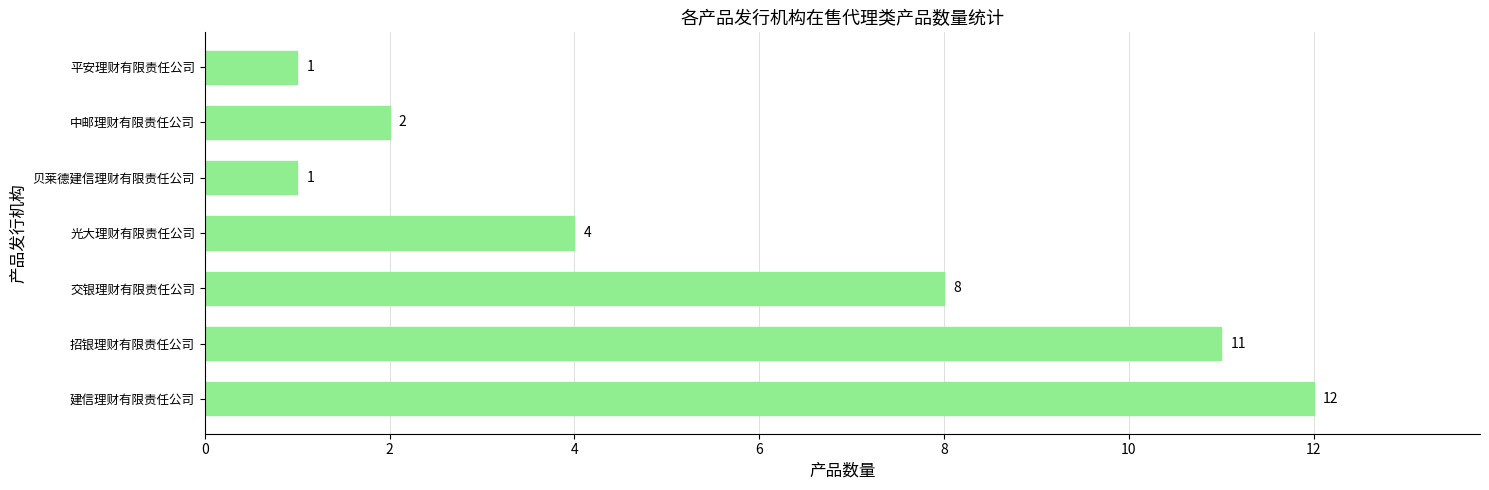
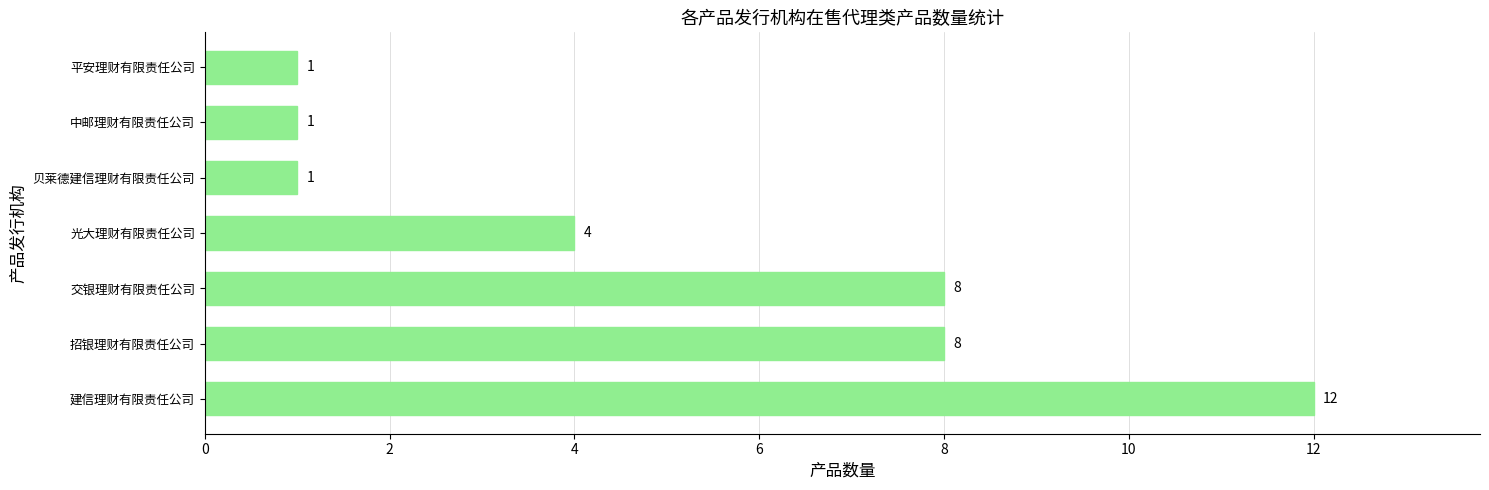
  {
    "平安理财有限责任公司": 1,
-   "中邮理财有限责任公司": 2,
+   "中邮理财有限责任公司": 1,
    "贝莱德建信理财有限责任公司": 1,
    "光大理财有限责任公司": 4,
    "交银理财有限责任公司": 8,
-   "招银理财有限责任公司": 11,
+   "招银理财有限责任公司": 8,
    "建信理财有限责任公司": 12
  }
